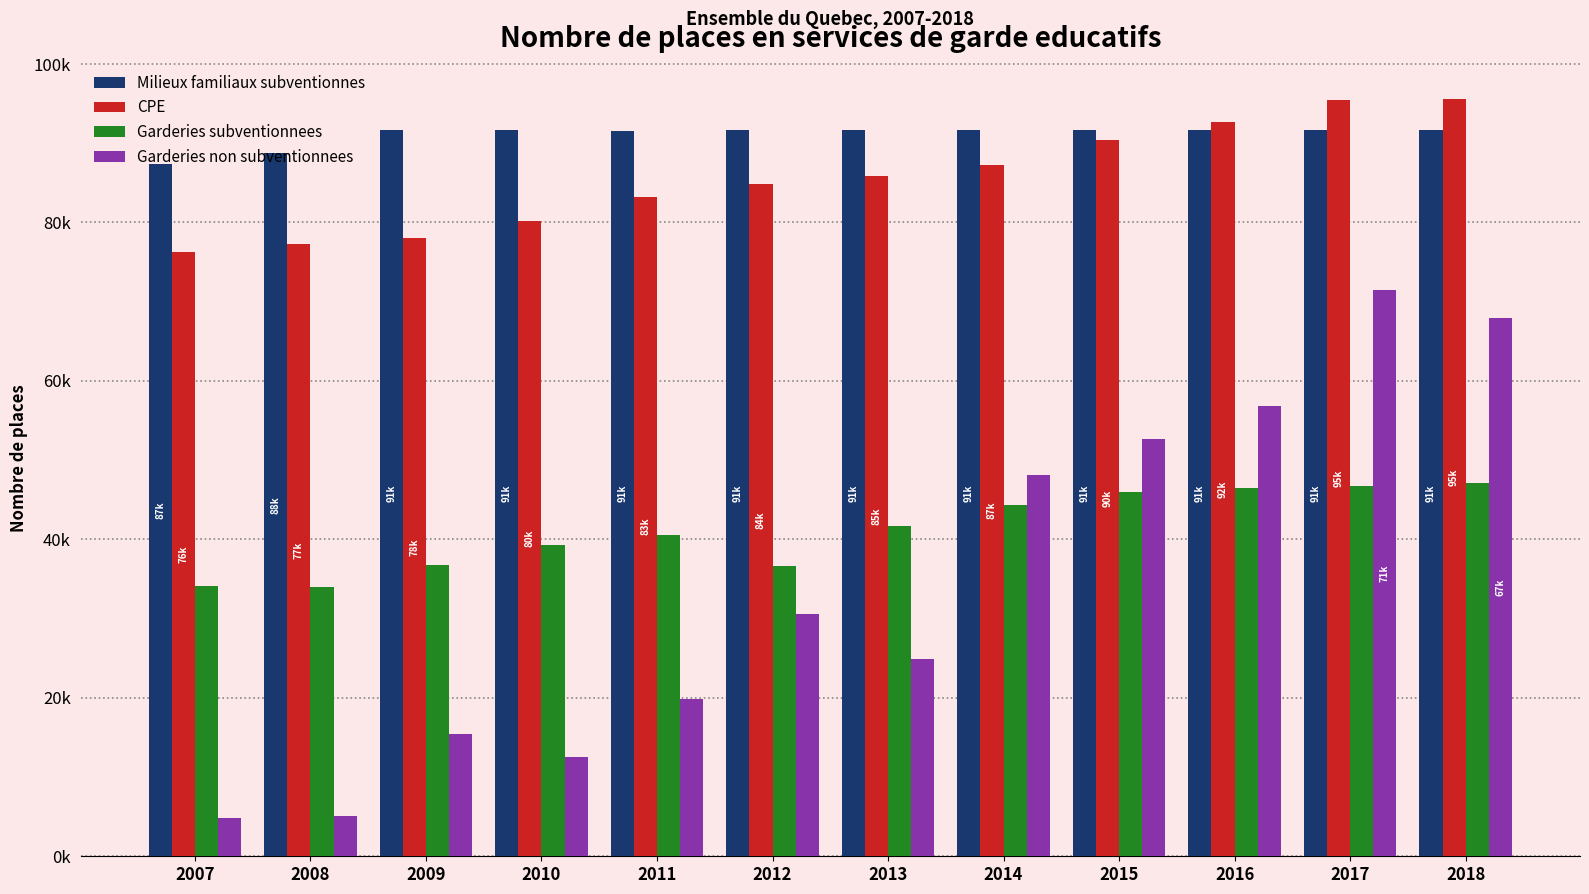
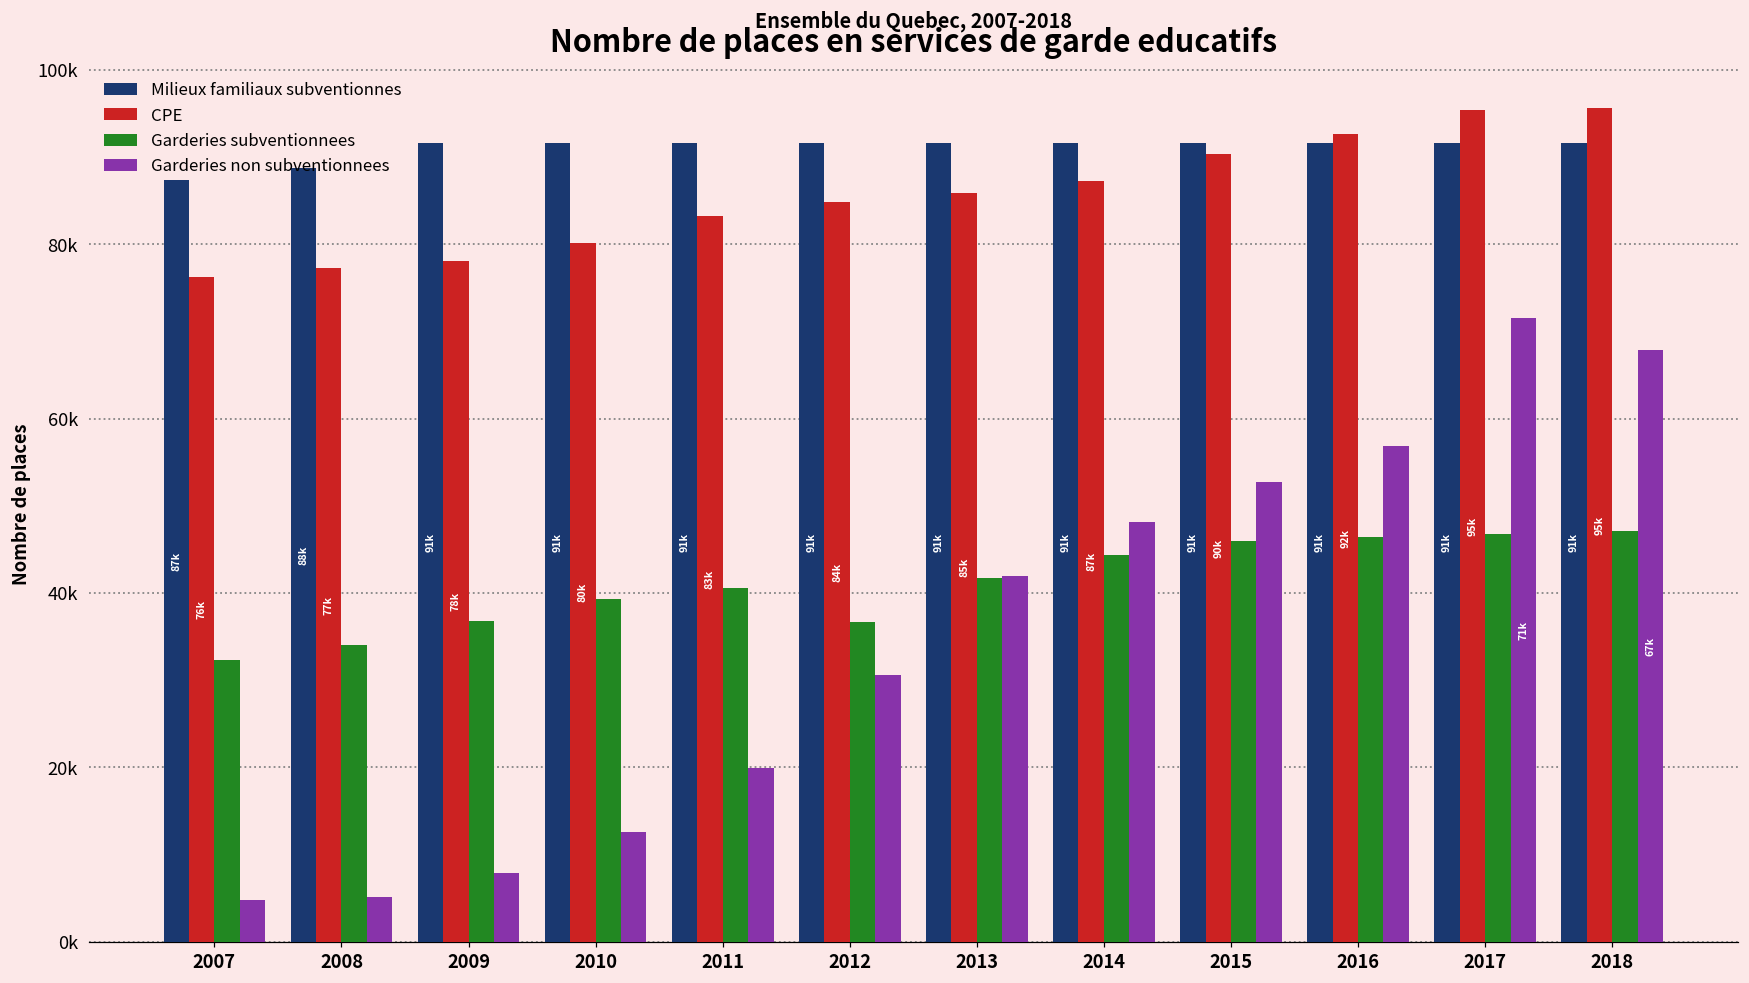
  {
    "Milieux familiaux subventionnes": {
      "2007": "87k"
    },
    "CPE": {
      "2007": "76k",
      "2008": "77k",
      "2009": "78k",
      "2010": "80k",
      "2011": "83k",
      "2014": "87k",
      "2015": "90k",
      "2017": "95k"
    },
    "Garderies subventionnees": {
-     "2007": "34000",
+     "2007": "32000",
      "2008": "34000",
      "2009": "37000",
      "2010": "39000",
      "2011": "41000",
      "2012": "37000",
      "2013": "42000",
      "2014": "44000",
      "2015": "46000",
      "2016": "46000",
      "2017": "47000",
      "2018": "47000"
    },
    "Garderies non subventionnees": {
      "2007": "5000",
      "2008": "5000",
-     "2009": "15000",
+     "2009": "8000",
      "2010": "13000",
      "2011": "20000",
      "2012": "31000",
-     "2013": "25000",
+     "2013": "42000",
      "2014": "48000",
      "2015": "53000",
      "2016": "57000"
    }
  }
